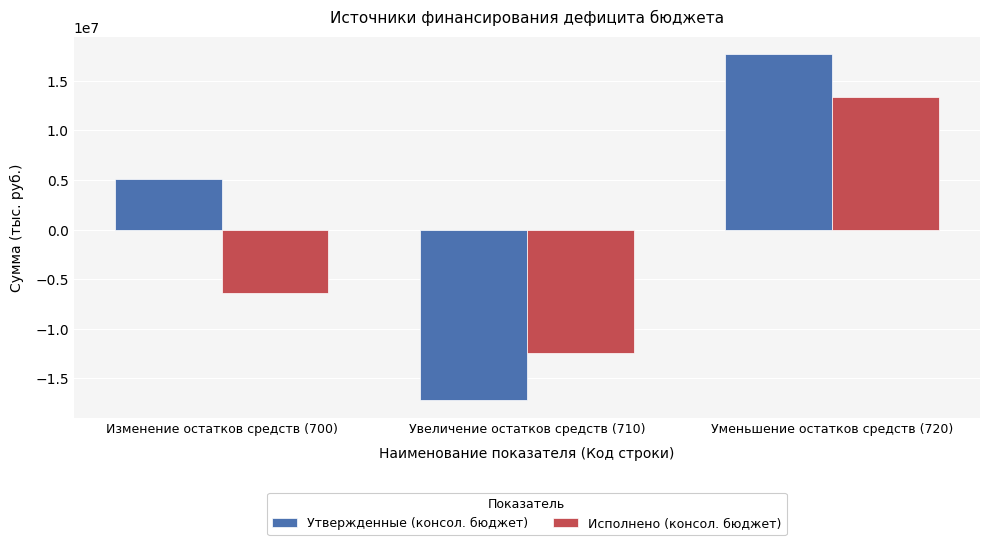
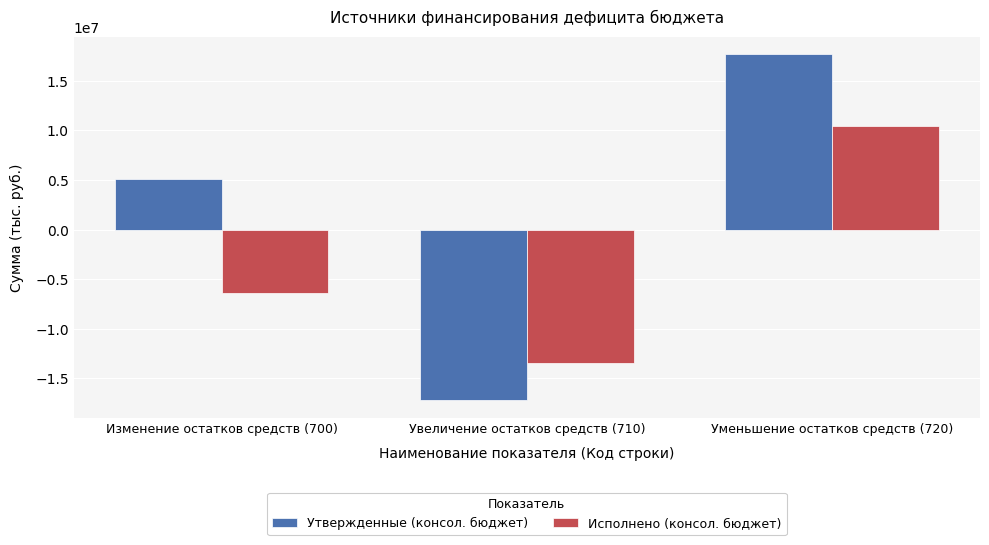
  {
    "Утвержденные (консол. бюджет)": {
      "Изменение остатков средств (700)": 5000000,
      "Увеличение остатков средств (710)": -17000000,
      "Уменьшение остатков средств (720)": 18000000
    },
    "Исполнено (консол. бюджет)": {
      "Изменение остатков средств (700)": -6000000,
-     "Увеличение остатков средств (710)": -12000000,
-     "Уменьшение остатков средств (720)": 13000000
+     "Увеличение остатков средств (710)": -13000000,
+     "Уменьшение остатков средств (720)": 10000000
    }
  }
